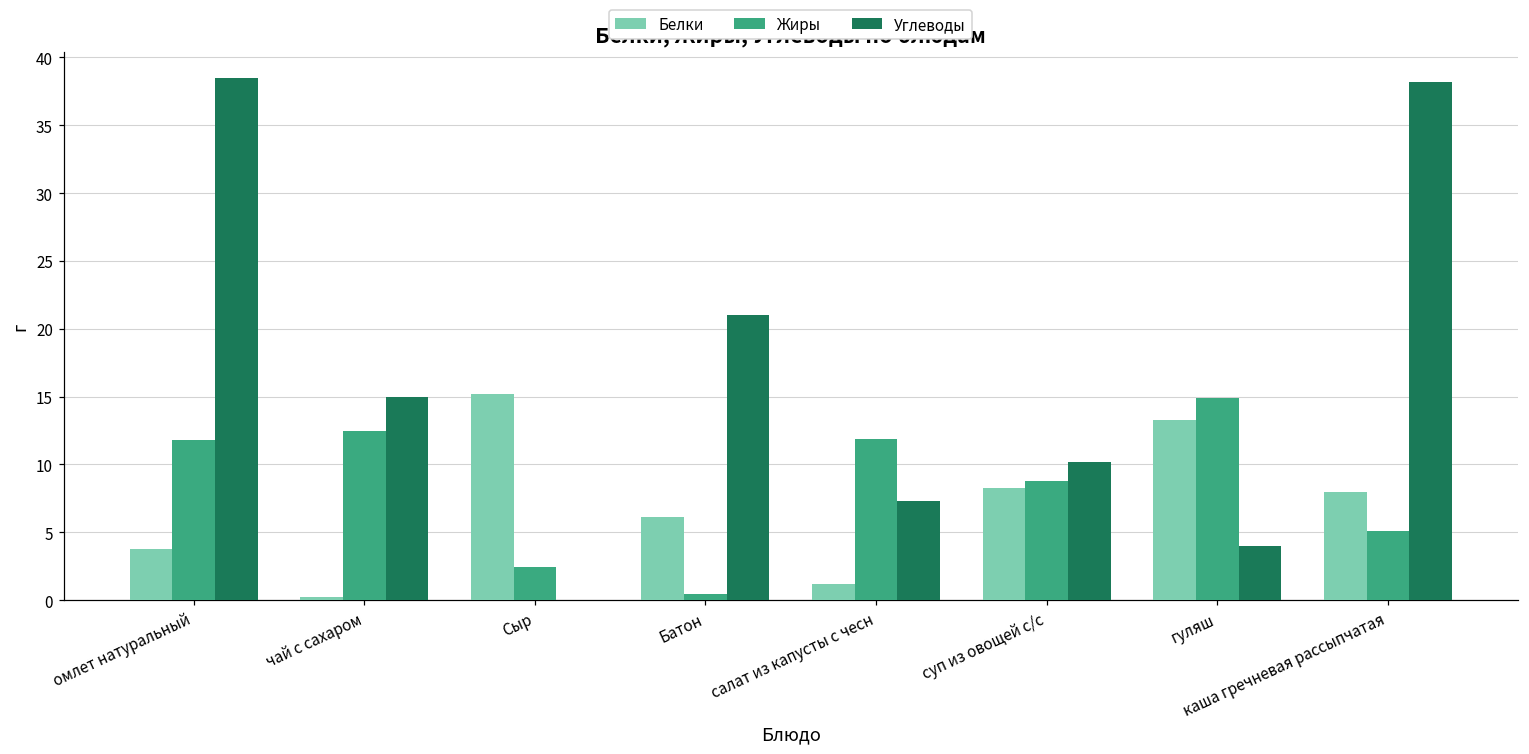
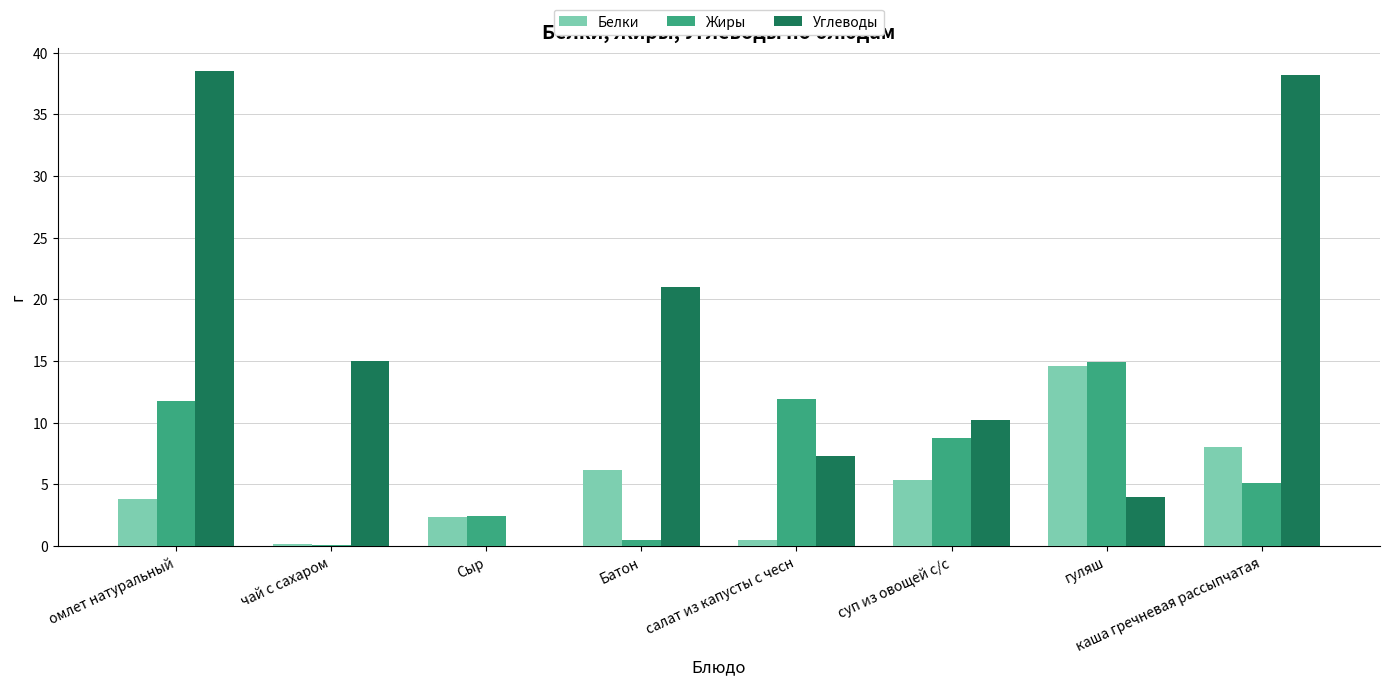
  {
    "Белки": {
      "омлет натуральный": 3.8,
-     "Сыр": 15.2,
+     "Сыр": 2.3,
      "Батон": 6.2,
-     "салат из капусты с чесн": 1.2,
-     "суп из овощей с/с": 8.3,
-     "гуляш": 13.3,
+     "салат из капусты с чесн": 0.5,
+     "суп из овощей с/с": 5.4,
+     "гуляш": 14.6,
      "каша гречневая рассыпчатая": 8.0
    },
    "Жиры": {
      "омлет натуральный": 11.8,
-     "чай с сахаром": 12.5,
+     "чай с сахаром": 0.1,
      "Сыр": 2.4,
      "Батон": 0.5,
      "салат из капусты с чесн": 11.9,
      "суп из овощей с/с": 8.8,
      "гуляш": 14.9,
      "каша гречневая рассыпчатая": 5.1
    },
    "Углеводы": {
      "омлет натуральный": 38.5,
      "чай с сахаром": 15.0,
      "Сыр": 0.0,
      "Батон": 21.0,
      "салат из капусты с чесн": 7.3,
      "суп из овощей с/с": 10.2,
      "гуляш": 4.0,
      "каша гречневая рассыпчатая": 38.2
    }
  }
